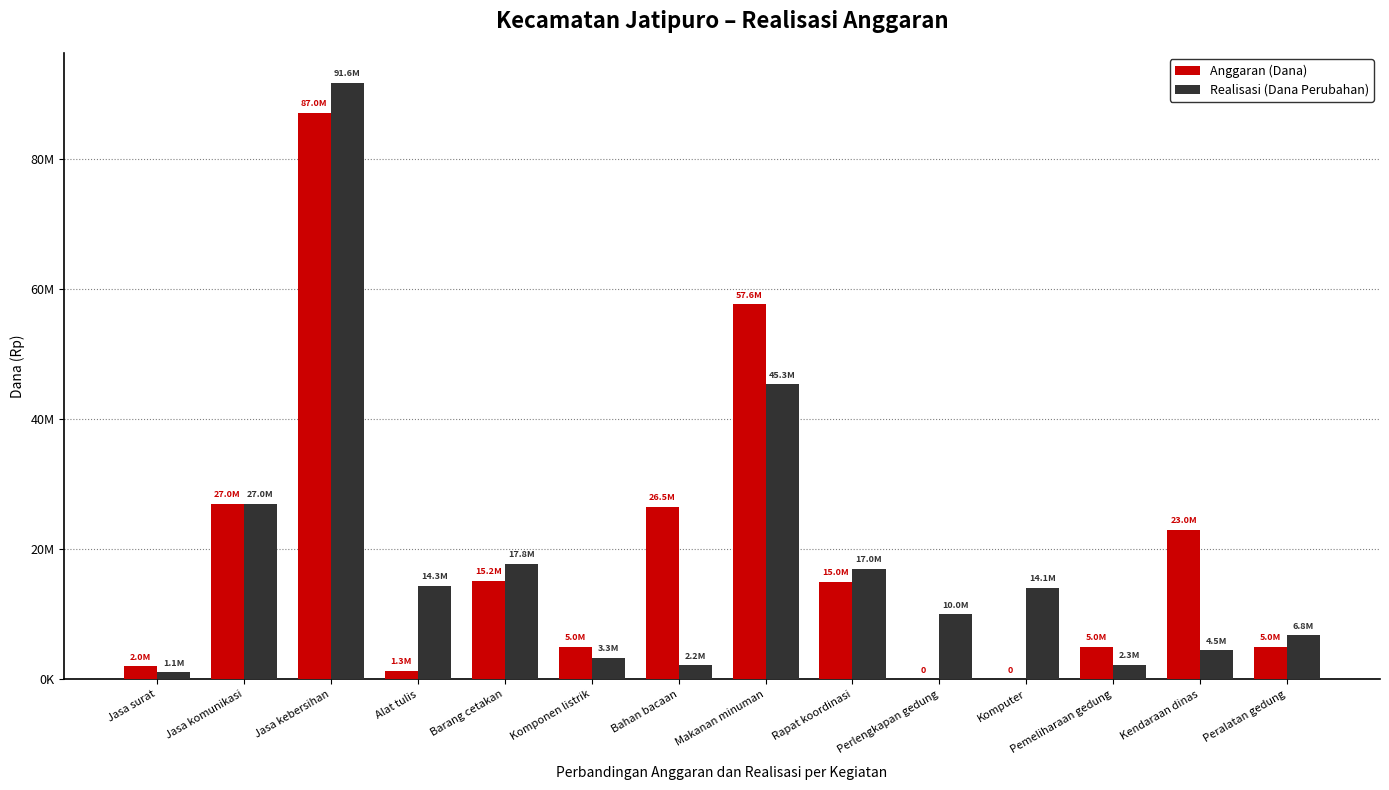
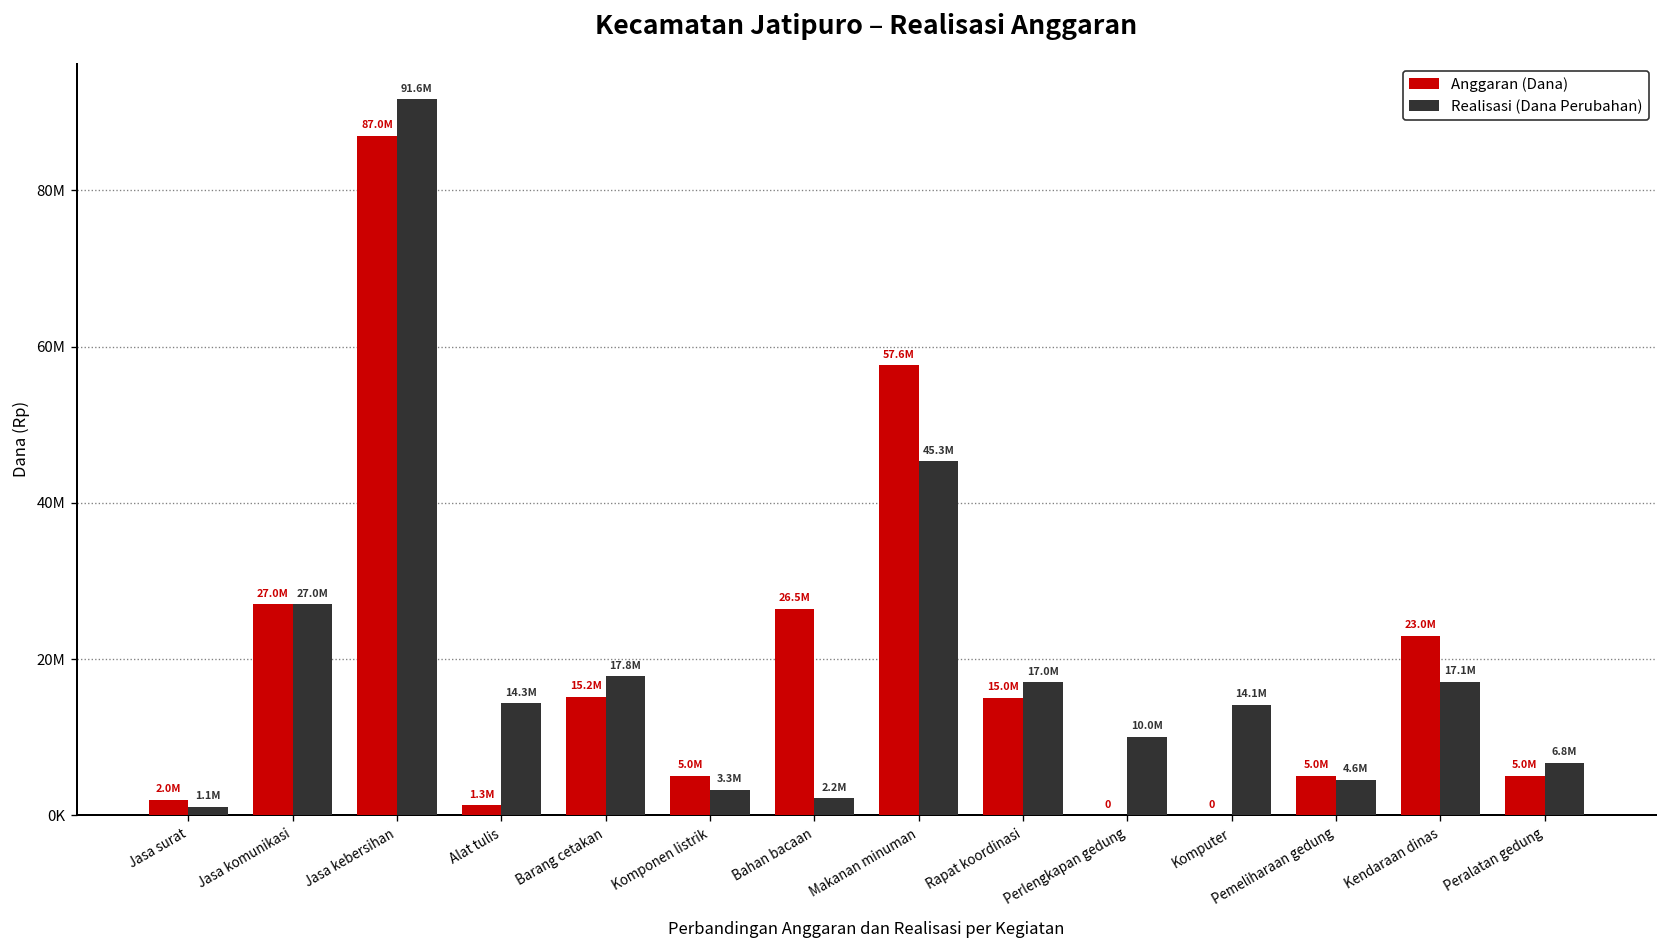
  {
    "Anggaran (Dana)": {
      "Jasa surat": "2.0M",
      "Jasa komunikasi": "27.0M",
      "Jasa kebersihan": "87.0M",
      "Alat tulis": "1.3M",
      "Barang cetakan": "15.2M",
      "Komponen listrik": "5.0M",
      "Bahan bacaan": "26.5M",
      "Makanan minuman": "57.6M",
      "Rapat koordinasi": "15.0M",
      "Perlengkapan gedung": "0",
      "Komputer": "0",
      "Pemeliharaan gedung": "5.0M",
      "Kendaraan dinas": "23.0M",
      "Peralatan gedung": "5.0M"
    },
    "Realisasi (Dana Perubahan)": {
      "Jasa surat": "1.1M",
      "Jasa komunikasi": "27.0M",
      "Jasa kebersihan": "91.6M",
      "Alat tulis": "14.3M",
      "Barang cetakan": "17.8M",
      "Komponen listrik": "3.3M",
      "Bahan bacaan": "2.2M",
      "Makanan minuman": "45.3M",
      "Rapat koordinasi": "17.0M",
      "Perlengkapan gedung": "10.0M",
      "Komputer": "14.1M",
-     "Pemeliharaan gedung": "2.3M",
-     "Kendaraan dinas": "4.5M",
+     "Pemeliharaan gedung": "4.6M",
+     "Kendaraan dinas": "17.1M",
      "Peralatan gedung": "6.8M"
    }
  }
